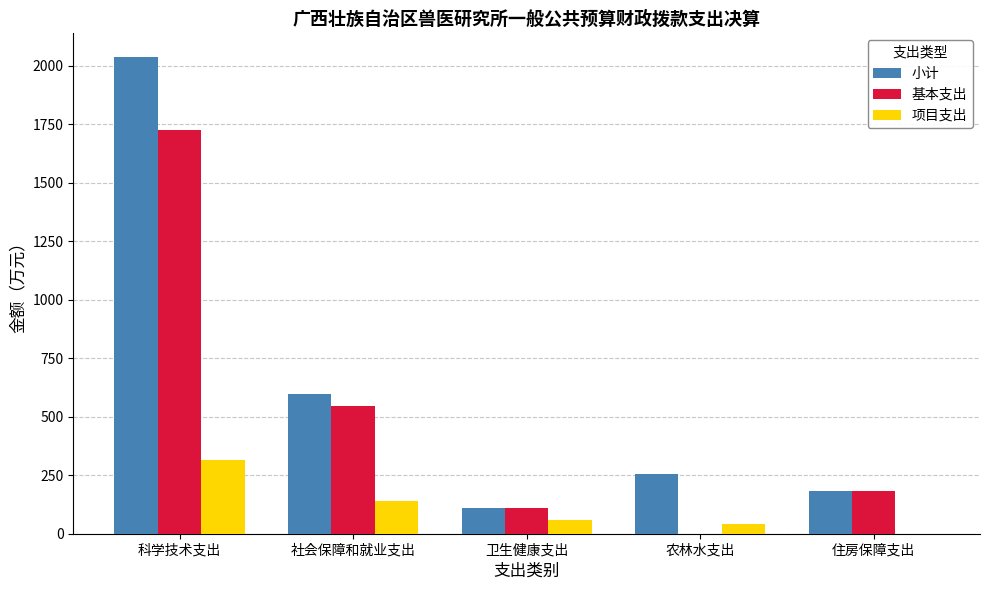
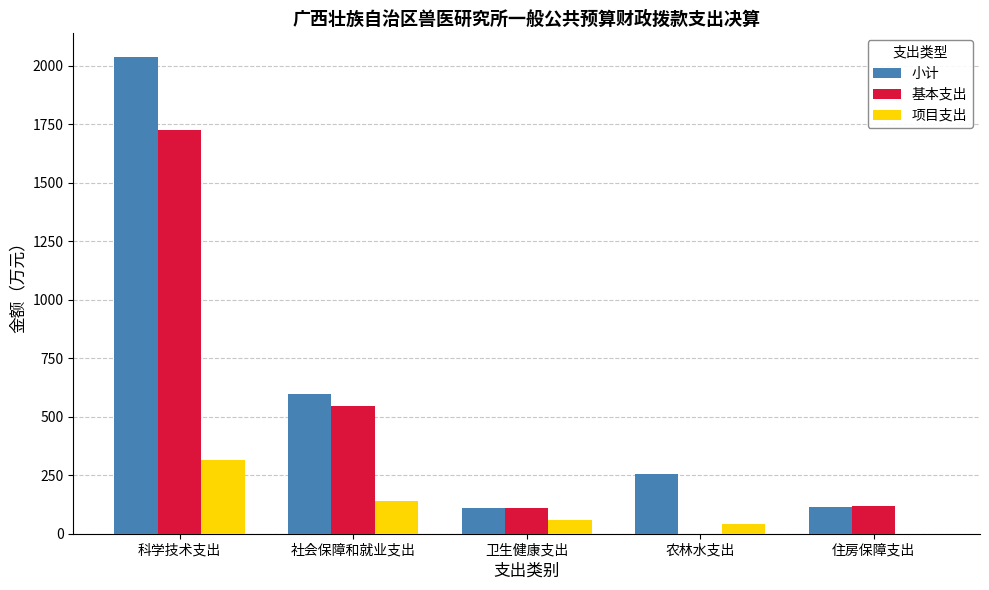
  {
    "小计": {
      "科学技术支出": 2040,
      "社会保障和就业支出": 600,
      "卫生健康支出": 110,
      "农林水支出": 250,
-     "住房保障支出": 180
+     "住房保障支出": 120
    },
    "基本支出": {
      "科学技术支出": 1720,
      "社会保障和就业支出": 550,
      "卫生健康支出": 110,
      "农林水支出": 0,
-     "住房保障支出": 180
+     "住房保障支出": 120
    },
    "项目支出": {
      "科学技术支出": 310,
      "社会保障和就业支出": 140,
      "卫生健康支出": 60,
      "农林水支出": 40,
      "住房保障支出": 0
    }
  }
